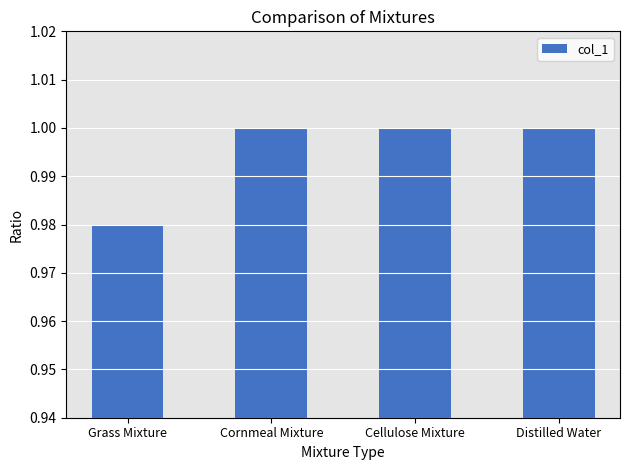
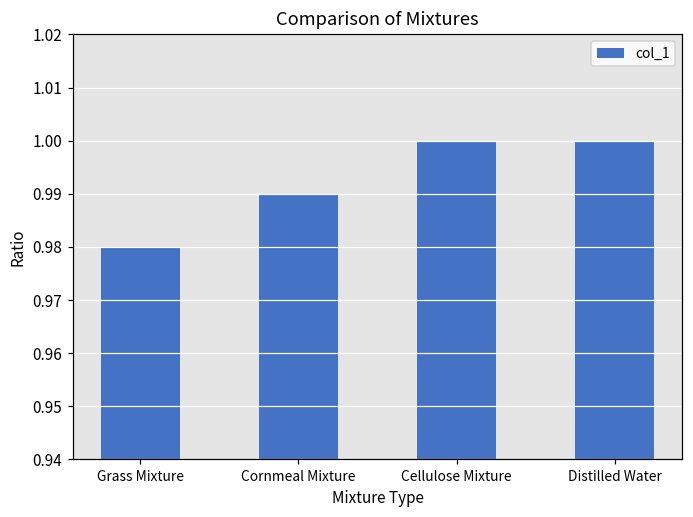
  {
    "Grass Mixture": 0.98,
-   "Cornmeal Mixture": 1.00,
+   "Cornmeal Mixture": 0.99,
    "Cellulose Mixture": 1.00,
    "Distilled Water": 1.00
  }
